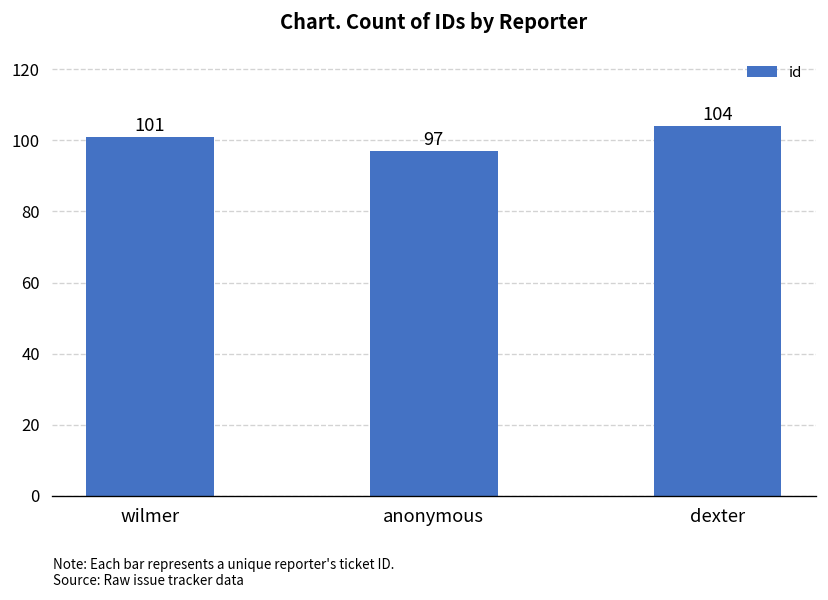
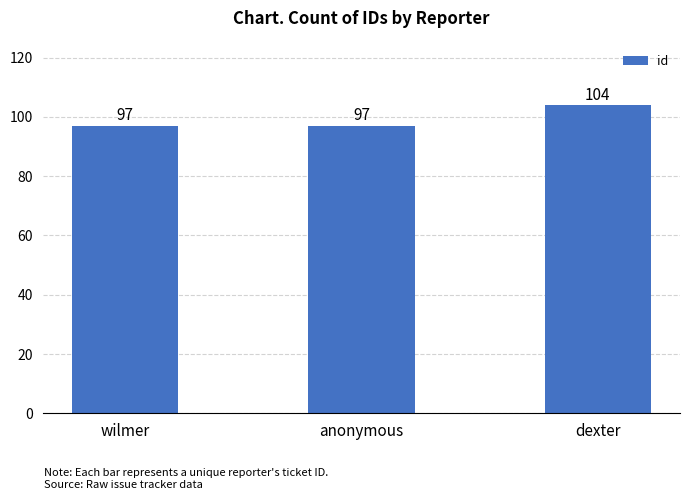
  {
-   "wilmer": 101,
+   "wilmer": 97,
    "anonymous": 97,
    "dexter": 104
  }
